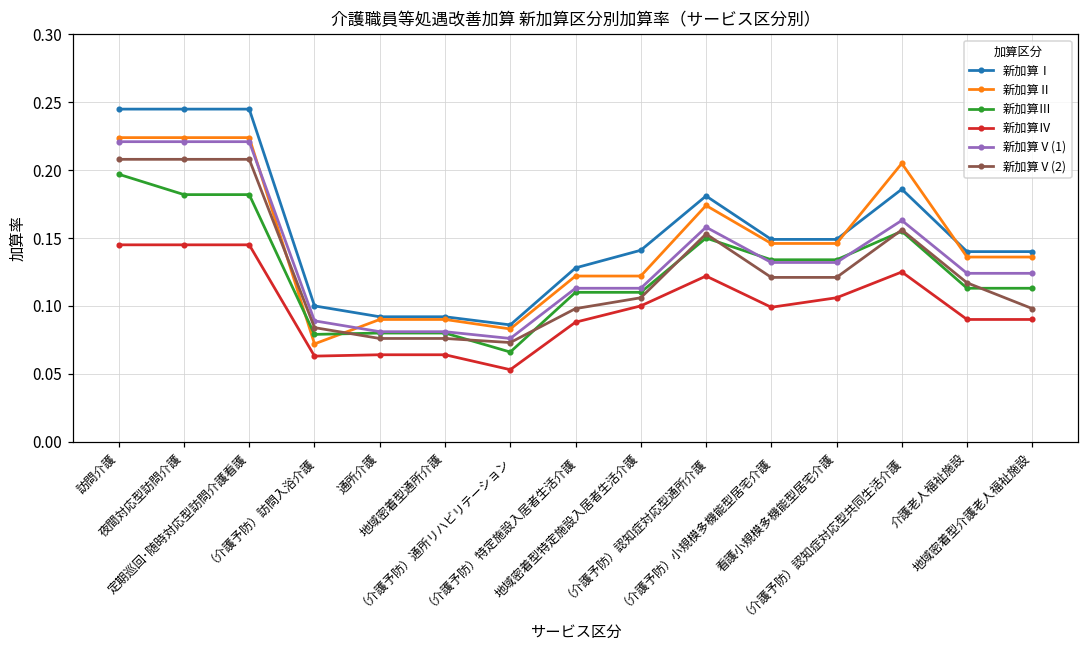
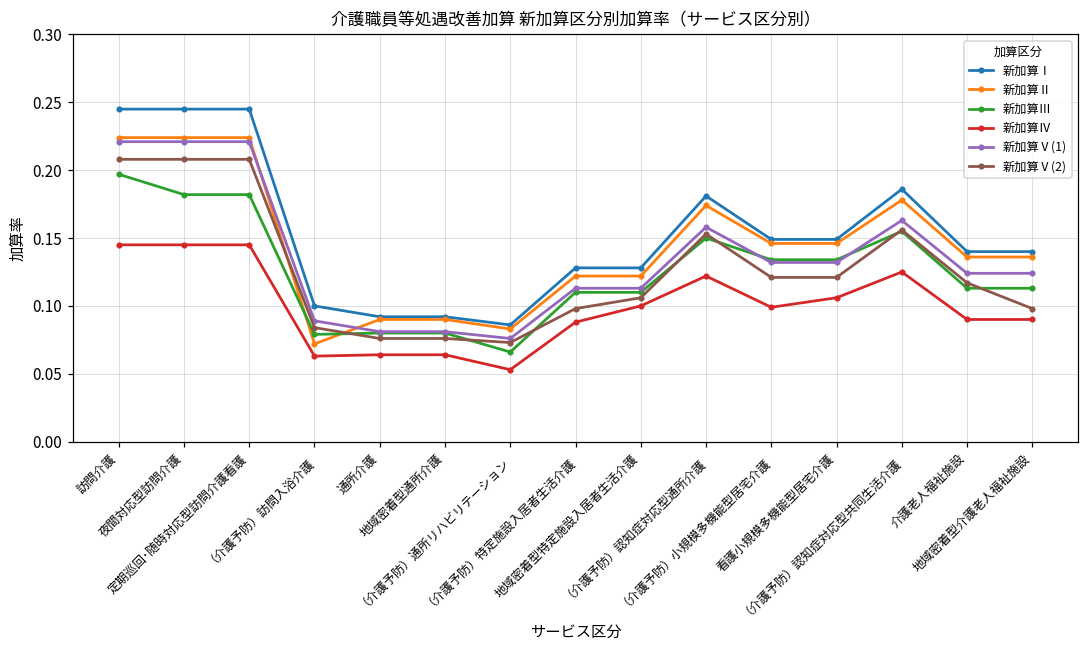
  {
    "新加算Ⅰ": {
      "訪問介護": 0.245,
      "夜間対応型訪問介護": 0.245,
      "定期巡回･随時対応型訪問介護看護": 0.245,
      "（介護予防）訪問入浴介護": 0.100,
      "（介護予防）通所リハビリテーション": 0.086,
      "（介護予防）特定施設入居者生活介護": 0.128,
-     "地域密着型特定施設入居者生活介護": 0.141,
+     "地域密着型特定施設入居者生活介護": 0.128,
      "（介護予防）認知症対応型通所介護": 0.181,
      "（介護予防）小規模多機能型居宅介護": 0.149,
      "看護小規模多機能型居宅介護": 0.149,
      "（介護予防）認知症対応型共同生活介護": 0.186,
      "介護老人福祉施設": 0.140,
      "地域密着型介護老人福祉施設": 0.140
    },
    "新加算Ⅱ": {
      "訪問介護": 0.224,
      "夜間対応型訪問介護": 0.224,
      "定期巡回･随時対応型訪問介護看護": 0.224,
      "（介護予防）訪問入浴介護": 0.072,
      "（介護予防）通所リハビリテーション": 0.083,
      "（介護予防）特定施設入居者生活介護": 0.122,
      "地域密着型特定施設入居者生活介護": 0.122,
      "（介護予防）認知症対応型通所介護": 0.174,
      "（介護予防）小規模多機能型居宅介護": 0.146,
      "看護小規模多機能型居宅介護": 0.146,
-     "（介護予防）認知症対応型共同生活介護": 0.205,
+     "（介護予防）認知症対応型共同生活介護": 0.178,
      "介護老人福祉施設": 0.136,
      "地域密着型介護老人福祉施設": 0.136
    },
    "新加算Ⅲ": {
      "訪問介護": 0.197,
      "夜間対応型訪問介護": 0.182,
      "定期巡回･随時対応型訪問介護看護": 0.182,
      "（介護予防）訪問入浴介護": 0.079,
      "（介護予防）通所リハビリテーション": 0.066,
      "（介護予防）特定施設入居者生活介護": 0.110,
      "地域密着型特定施設入居者生活介護": 0.110,
      "（介護予防）認知症対応型通所介護": 0.150,
      "介護老人福祉施設": 0.113,
      "地域密着型介護老人福祉施設": 0.113
    },
    "新加算Ⅳ": {
      "訪問介護": 0.145,
      "夜間対応型訪問介護": 0.145,
      "定期巡回･随時対応型訪問介護看護": 0.145,
      "（介護予防）訪問入浴介護": 0.063,
      "通所介護": 0.064,
      "地域密着型通所介護": 0.064,
      "（介護予防）通所リハビリテーション": 0.053,
      "（介護予防）特定施設入居者生活介護": 0.088,
      "地域密着型特定施設入居者生活介護": 0.100,
      "（介護予防）認知症対応型通所介護": 0.122,
      "（介護予防）小規模多機能型居宅介護": 0.099,
      "看護小規模多機能型居宅介護": 0.106,
      "（介護予防）認知症対応型共同生活介護": 0.125,
      "介護老人福祉施設": 0.090,
      "地域密着型介護老人福祉施設": 0.090
    },
    "新加算Ⅴ(1)": {
      "訪問介護": 0.221,
      "夜間対応型訪問介護": 0.221,
      "定期巡回･随時対応型訪問介護看護": 0.221,
      "（介護予防）訪問入浴介護": 0.089,
      "（介護予防）通所リハビリテーション": 0.076,
      "（介護予防）特定施設入居者生活介護": 0.113,
      "地域密着型特定施設入居者生活介護": 0.113,
      "（介護予防）認知症対応型通所介護": 0.158,
      "（介護予防）認知症対応型共同生活介護": 0.163,
      "介護老人福祉施設": 0.124,
      "地域密着型介護老人福祉施設": 0.124
    },
    "新加算Ⅴ(2)": {
      "訪問介護": 0.208,
      "夜間対応型訪問介護": 0.208,
      "定期巡回･随時対応型訪問介護看護": 0.208,
      "（介護予防）訪問入浴介護": 0.084,
      "通所介護": 0.076,
      "地域密着型通所介護": 0.076,
      "（介護予防）通所リハビリテーション": 0.073,
      "（介護予防）特定施設入居者生活介護": 0.098,
      "地域密着型特定施設入居者生活介護": 0.106,
      "（介護予防）認知症対応型通所介護": 0.153,
      "（介護予防）小規模多機能型居宅介護": 0.121,
      "看護小規模多機能型居宅介護": 0.121,
      "介護老人福祉施設": 0.117,
      "地域密着型介護老人福祉施設": 0.098
    }
  }
